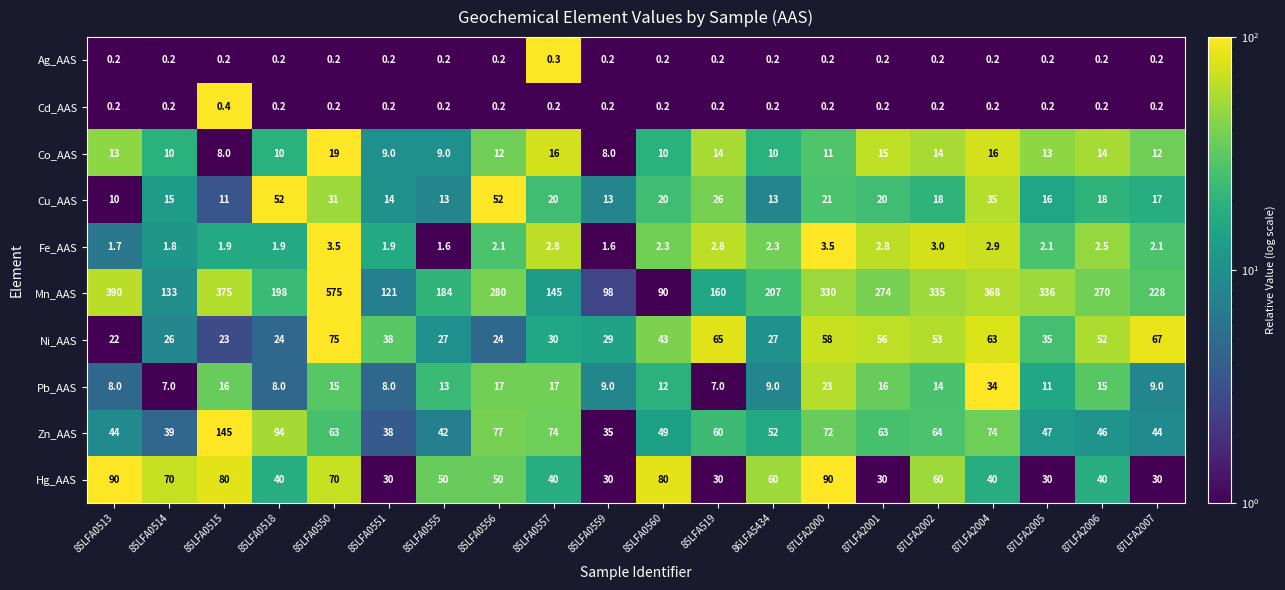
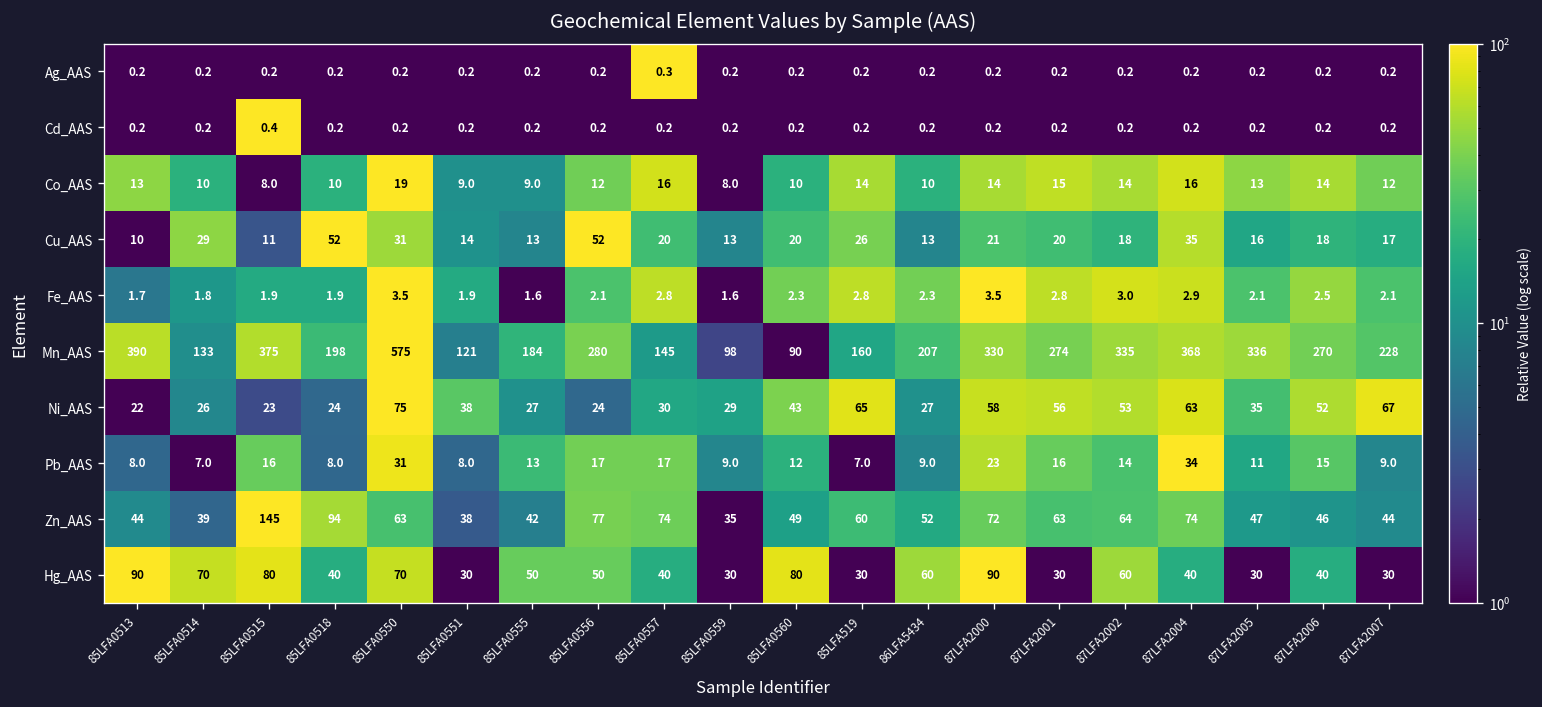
  {
    "Ag_AAS": {
      "85LFA0513": 0.2,
      "85LFA0514": 0.2,
      "85LFA0515": 0.2,
      "85LFA0518": 0.2,
      "85LFA0550": 0.2,
      "85LFA0551": 0.2,
      "85LFA0555": 0.2,
      "85LFA0556": 0.2,
      "85LFA0557": 0.3,
      "85LFA0559": 0.2,
      "85LFA0560": 0.2,
      "85LFA519": 0.2,
      "86LFA5434": 0.2,
      "87LFA2000": 0.2,
      "87LFA2001": 0.2,
      "87LFA2002": 0.2,
      "87LFA2004": 0.2,
      "87LFA2005": 0.2,
      "87LFA2006": 0.2,
      "87LFA2007": 0.2
    },
    "Cd_AAS": {
      "85LFA0513": 0.2,
      "85LFA0514": 0.2,
      "85LFA0515": 0.4,
      "85LFA0518": 0.2,
      "85LFA0550": 0.2,
      "85LFA0551": 0.2,
      "85LFA0555": 0.2,
      "85LFA0556": 0.2,
      "85LFA0557": 0.2,
      "85LFA0559": 0.2,
      "85LFA0560": 0.2,
      "85LFA519": 0.2,
      "86LFA5434": 0.2,
      "87LFA2000": 0.2,
      "87LFA2001": 0.2,
      "87LFA2002": 0.2,
      "87LFA2004": 0.2,
      "87LFA2005": 0.2,
      "87LFA2006": 0.2,
      "87LFA2007": 0.2
    },
    "Co_AAS": {
      "85LFA0513": 13,
      "85LFA0514": 10,
      "85LFA0515": 8.0,
      "85LFA0518": 10,
      "85LFA0550": 19,
      "85LFA0551": 9.0,
      "85LFA0555": 9.0,
      "85LFA0556": 12,
      "85LFA0557": 16,
      "85LFA0559": 8.0,
      "85LFA0560": 10,
      "85LFA519": 14,
      "86LFA5434": 10,
-     "87LFA2000": 11,
+     "87LFA2000": 14,
      "87LFA2001": 15,
      "87LFA2002": 14,
      "87LFA2004": 16,
      "87LFA2005": 13,
      "87LFA2006": 14,
      "87LFA2007": 12
    },
    "Cu_AAS": {
      "85LFA0513": 10,
-     "85LFA0514": 15,
+     "85LFA0514": 29,
      "85LFA0515": 11,
      "85LFA0518": 52,
      "85LFA0550": 31,
      "85LFA0551": 14,
      "85LFA0555": 13,
      "85LFA0556": 52,
      "85LFA0557": 20,
      "85LFA0559": 13,
      "85LFA0560": 20,
      "85LFA519": 26,
      "86LFA5434": 13,
      "87LFA2000": 21,
      "87LFA2001": 20,
      "87LFA2002": 18,
      "87LFA2004": 35,
      "87LFA2005": 16,
      "87LFA2006": 18,
      "87LFA2007": 17
    },
    "Fe_AAS": {
      "85LFA0513": 1.7,
      "85LFA0514": 1.8,
      "85LFA0515": 1.9,
      "85LFA0518": 1.9,
      "85LFA0550": 3.5,
      "85LFA0551": 1.9,
      "85LFA0555": 1.6,
      "85LFA0556": 2.1,
      "85LFA0557": 2.8,
      "85LFA0559": 1.6,
      "85LFA0560": 2.3,
      "85LFA519": 2.8,
      "86LFA5434": 2.3,
      "87LFA2000": 3.5,
      "87LFA2001": 2.8,
      "87LFA2002": 3.0,
      "87LFA2004": 2.9,
      "87LFA2005": 2.1,
      "87LFA2006": 2.5,
      "87LFA2007": 2.1
    },
    "Mn_AAS": {
      "85LFA0513": 390,
      "85LFA0514": 133,
      "85LFA0515": 375,
      "85LFA0518": 198,
      "85LFA0550": 575,
      "85LFA0551": 121,
      "85LFA0555": 184,
      "85LFA0556": 280,
      "85LFA0557": 145,
      "85LFA0559": 98,
      "85LFA0560": 90,
      "85LFA519": 160,
      "86LFA5434": 207,
      "87LFA2000": 330,
      "87LFA2001": 274,
      "87LFA2002": 335,
      "87LFA2004": 368,
      "87LFA2005": 336,
      "87LFA2006": 270,
      "87LFA2007": 228
    },
    "Ni_AAS": {
      "85LFA0513": 22,
      "85LFA0514": 26,
      "85LFA0515": 23,
      "85LFA0518": 24,
      "85LFA0550": 75,
      "85LFA0551": 38,
      "85LFA0555": 27,
      "85LFA0556": 24,
      "85LFA0557": 30,
      "85LFA0559": 29,
      "85LFA0560": 43,
      "85LFA519": 65,
      "86LFA5434": 27,
      "87LFA2000": 58,
      "87LFA2001": 56,
      "87LFA2002": 53,
      "87LFA2004": 63,
      "87LFA2005": 35,
      "87LFA2006": 52,
      "87LFA2007": 67
    },
    "Pb_AAS": {
      "85LFA0513": 8.0,
      "85LFA0514": 7.0,
      "85LFA0515": 16,
      "85LFA0518": 8.0,
-     "85LFA0550": 15,
+     "85LFA0550": 31,
      "85LFA0551": 8.0,
      "85LFA0555": 13,
      "85LFA0556": 17,
      "85LFA0557": 17,
      "85LFA0559": 9.0,
      "85LFA0560": 12,
      "85LFA519": 7.0,
      "86LFA5434": 9.0,
      "87LFA2000": 23,
      "87LFA2001": 16,
      "87LFA2002": 14,
      "87LFA2004": 34,
      "87LFA2005": 11,
      "87LFA2006": 15,
      "87LFA2007": 9.0
    },
    "Zn_AAS": {
      "85LFA0513": 44,
      "85LFA0514": 39,
      "85LFA0515": 145,
      "85LFA0518": 94,
      "85LFA0550": 63,
      "85LFA0551": 38,
      "85LFA0555": 42,
      "85LFA0556": 77,
      "85LFA0557": 74,
      "85LFA0559": 35,
      "85LFA0560": 49,
      "85LFA519": 60,
      "86LFA5434": 52,
      "87LFA2000": 72,
      "87LFA2001": 63,
      "87LFA2002": 64,
      "87LFA2004": 74,
      "87LFA2005": 47,
      "87LFA2006": 46,
      "87LFA2007": 44
    },
    "Hg_AAS": {
      "85LFA0513": 90,
      "85LFA0514": 70,
      "85LFA0515": 80,
      "85LFA0518": 40,
      "85LFA0550": 70,
      "85LFA0551": 30,
      "85LFA0555": 50,
      "85LFA0556": 50,
      "85LFA0557": 40,
      "85LFA0559": 30,
      "85LFA0560": 80,
      "85LFA519": 30,
      "86LFA5434": 60,
      "87LFA2000": 90,
      "87LFA2001": 30,
      "87LFA2002": 60,
      "87LFA2004": 40,
      "87LFA2005": 30,
      "87LFA2006": 40,
      "87LFA2007": 30
    }
  }
